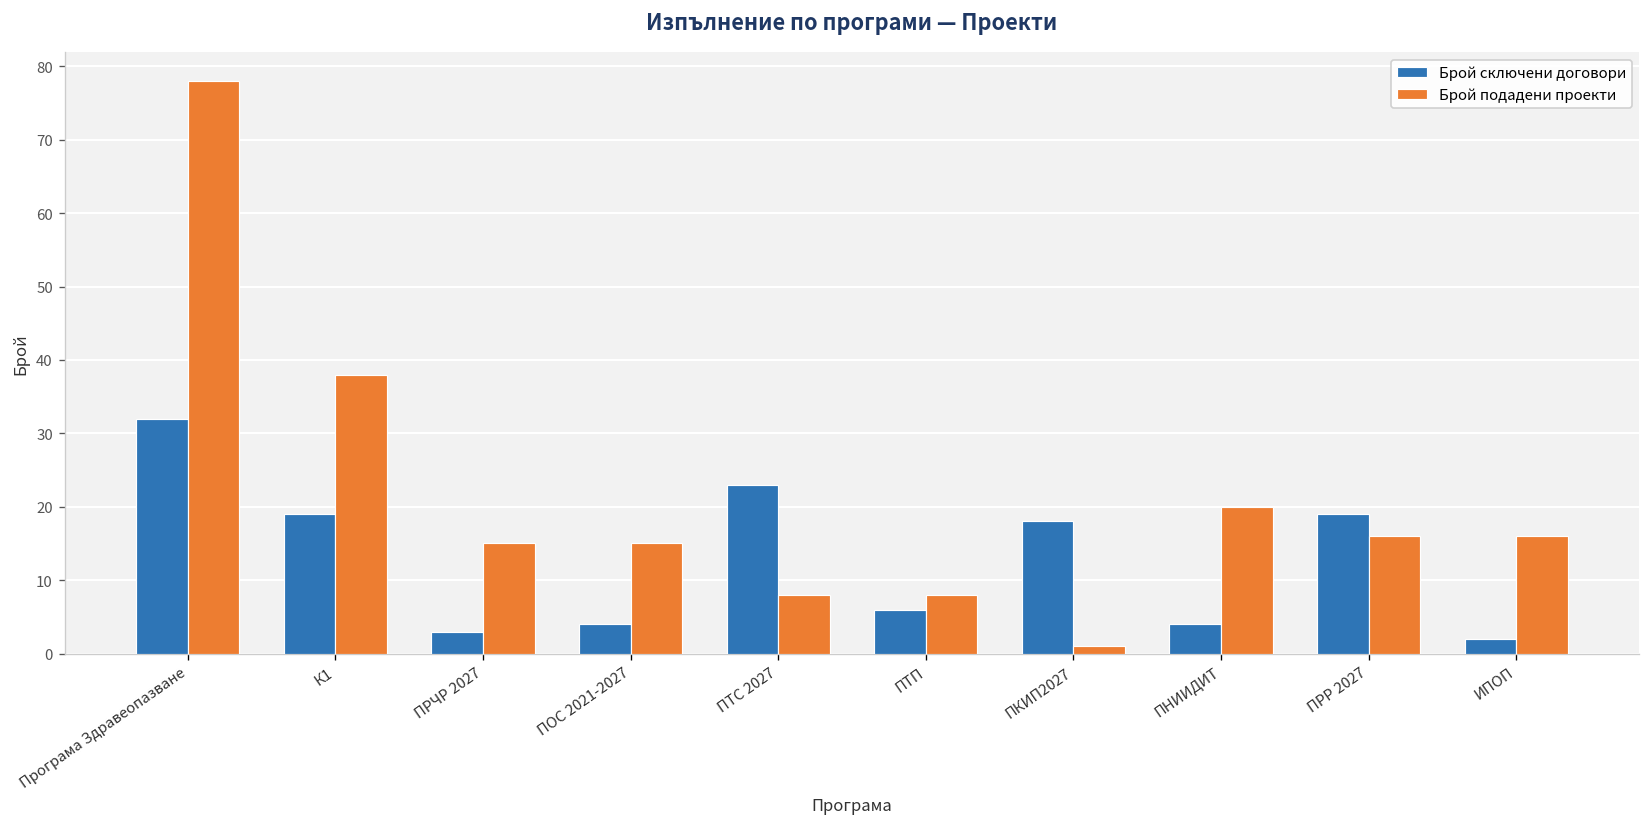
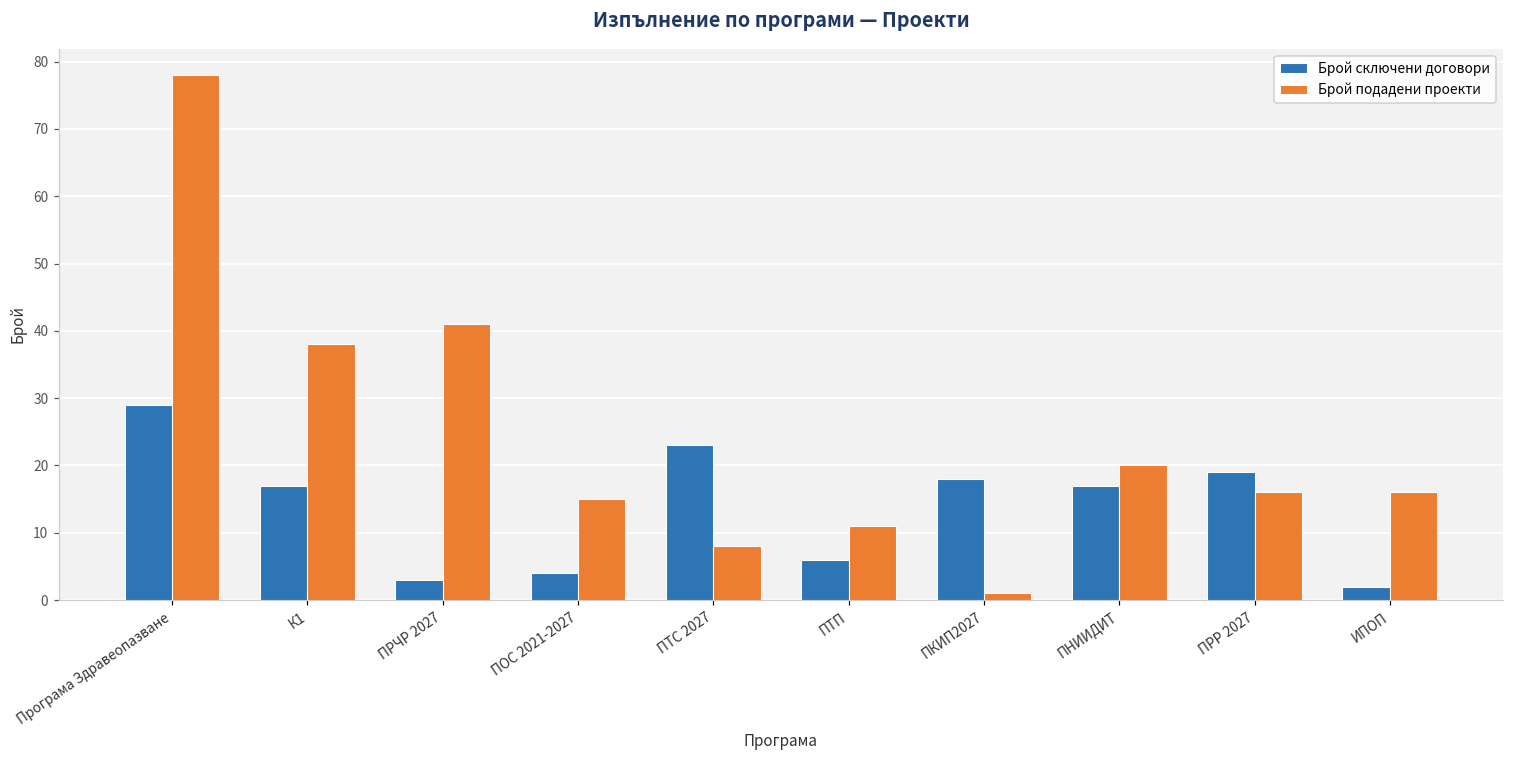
  {
    "Брой сключени договори": {
-     "Програма Здравеопазване": 32,
-     "К1": 19,
+     "Програма Здравеопазване": 29,
+     "К1": 17,
      "ПРЧР 2027": 3,
      "ПОС 2021-2027": 4,
      "ПТС 2027": 23,
      "ПТП": 6,
      "ПКИП2027": 18,
-     "ПНИИДИТ": 4,
+     "ПНИИДИТ": 17,
      "ПРР 2027": 19,
      "ИПОП": 2
    },
    "Брой подадени проекти": {
      "Програма Здравеопазване": 78,
      "К1": 38,
-     "ПРЧР 2027": 15,
+     "ПРЧР 2027": 41,
      "ПОС 2021-2027": 15,
      "ПТС 2027": 8,
-     "ПТП": 8,
+     "ПТП": 11,
      "ПКИП2027": 1,
      "ПНИИДИТ": 20,
      "ПРР 2027": 16,
      "ИПОП": 16
    }
  }
